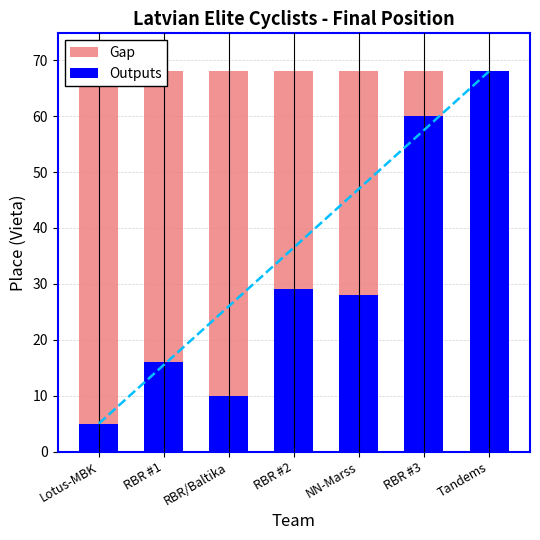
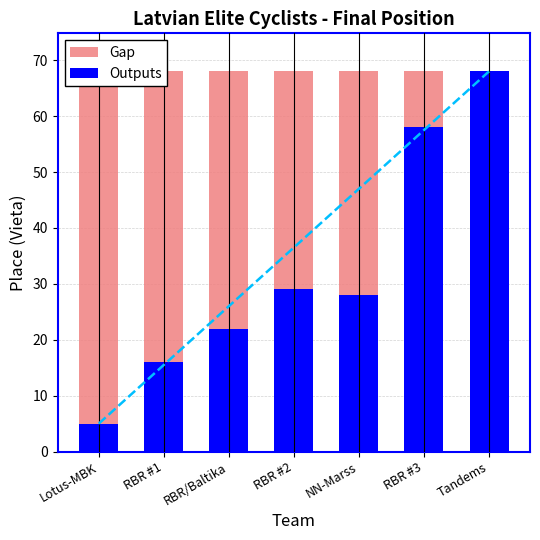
  {
    "Gap": {
      "RBR/Baltika": 68,
      "RBR #2": 68,
      "NN-Marss": 68,
      "RBR #3": 68,
      "Tandems": 68
    },
    "Outputs": {
-     "RBR/Baltika": 10,
-     "RBR #3": 60,
+     "RBR/Baltika": 22,
+     "RBR #3": 58,
      "Tandems": 68
    }
  }
